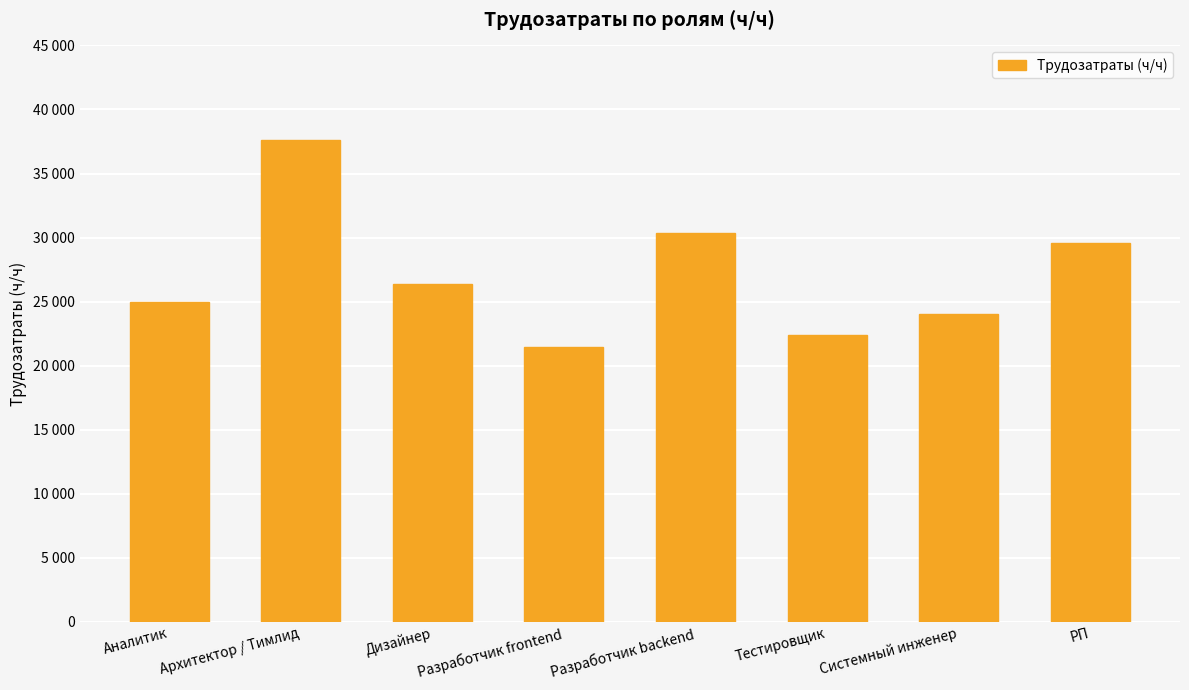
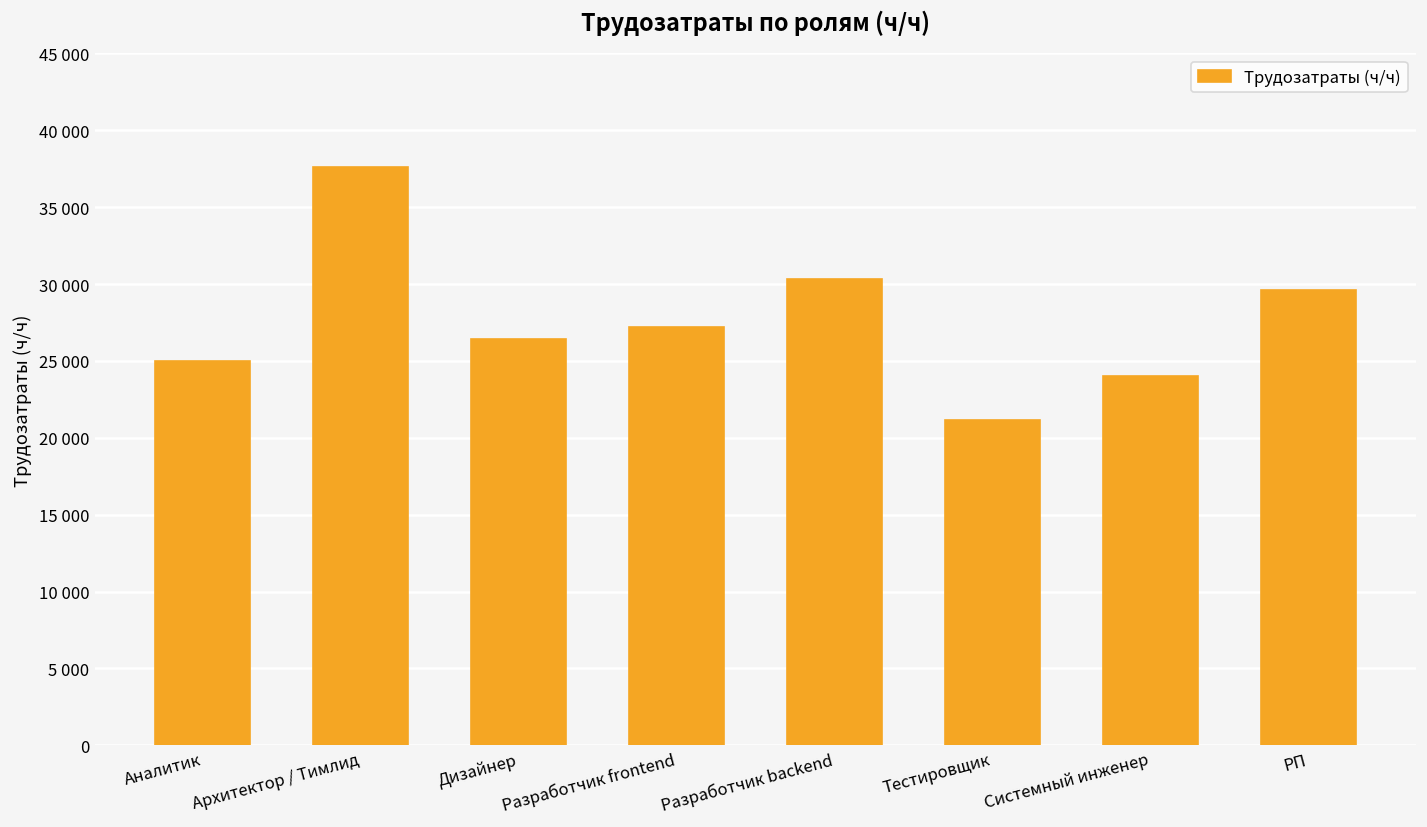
  {
    "Аналитик": 25000,
    "Архитектор / Тимлид": 37600,
    "Дизайнер": 26400,
-   "Разработчик frontend": 21500,
+   "Разработчик frontend": 27200,
    "Разработчик backend": 30300,
-   "Тестировщик": 22400,
+   "Тестировщик": 21200,
    "Системный инженер": 24000,
    "РП": 29600
  }
